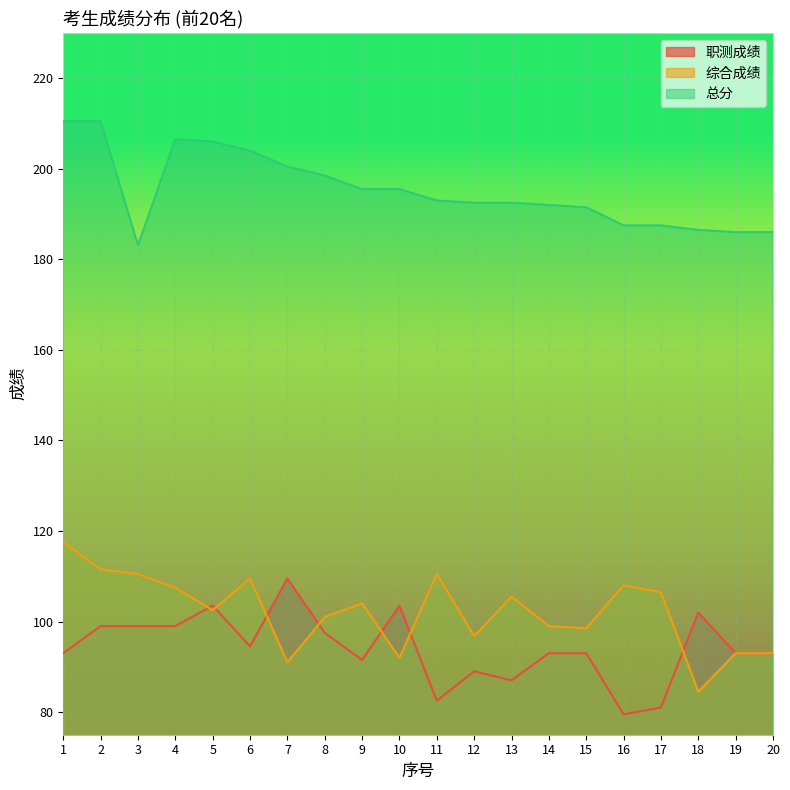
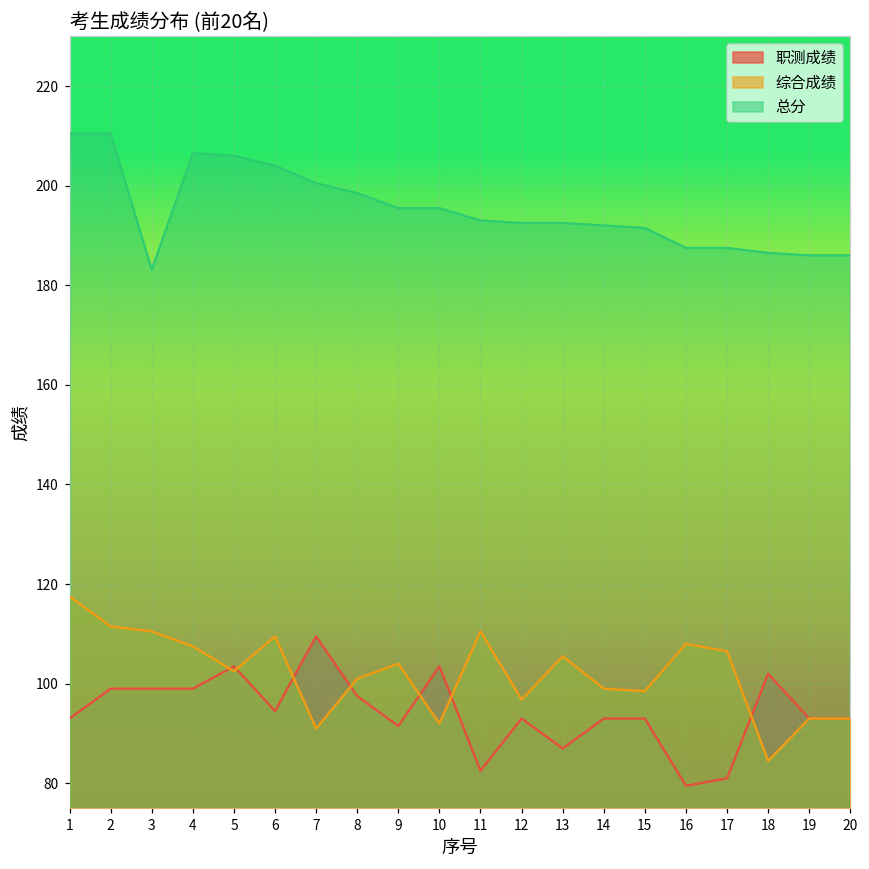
  {
    "职测成绩": {
      "1": 93,
      "2": 99,
      "3": 99,
      "4": 99,
      "5": 104,
      "6": 95,
      "7": 110,
      "8": 98,
      "9": 92,
      "10": 104,
      "11": 83,
-     "12": 89,
+     "12": 93,
      "13": 87,
      "14": 93,
      "15": 93,
      "16": 80,
      "17": 81,
      "18": 102
    },
    "综合成绩": {
      "1": 118,
      "2": 112,
      "3": 111,
      "4": 108,
      "5": 103,
      "6": 110,
      "7": 91,
      "8": 101,
      "9": 104,
      "10": 92,
      "11": 111,
      "12": 97,
      "13": 106,
      "14": 99,
      "15": 99,
      "16": 108,
      "17": 107,
      "18": 85
    },
    "总分": {
      "1": 211,
      "2": 211,
      "3": 183,
      "4": 207,
      "5": 206,
      "6": 204,
      "7": 201,
      "8": 199,
      "9": 196,
      "10": 196,
      "11": 193,
      "12": 193,
      "13": 193,
      "14": 192,
      "15": 192,
      "16": 188,
      "17": 188,
      "18": 187,
      "19": 186,
      "20": 186
    }
  }
